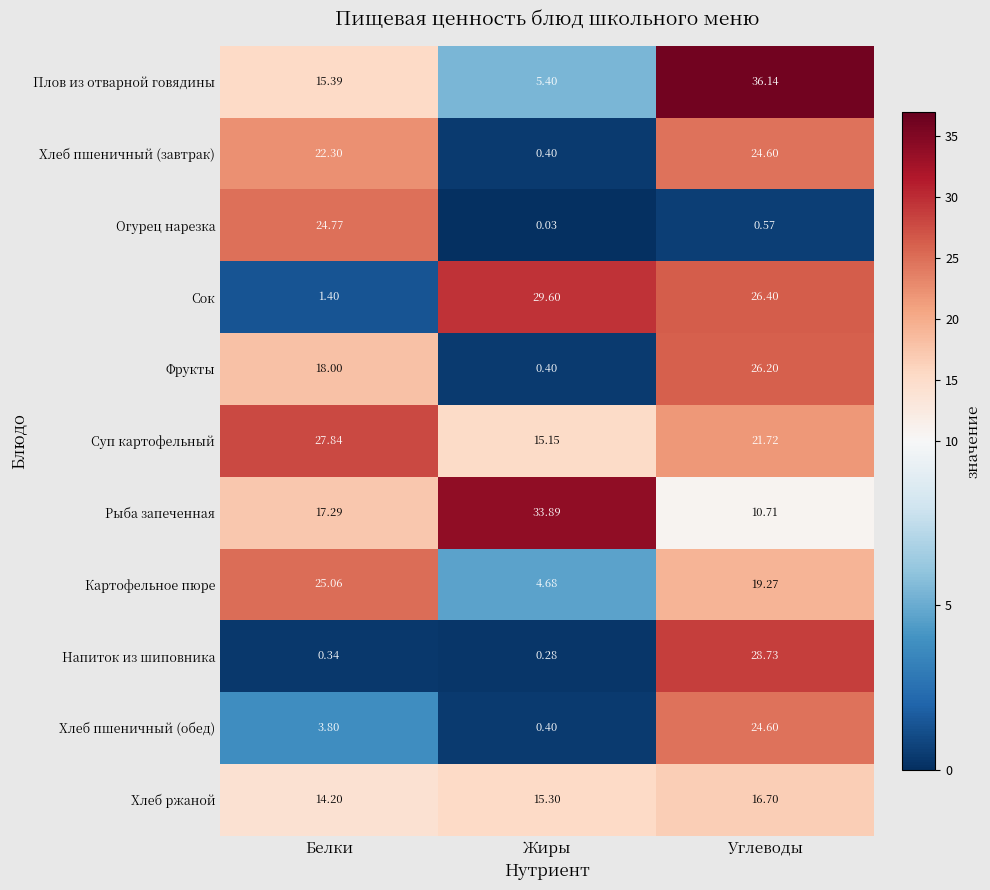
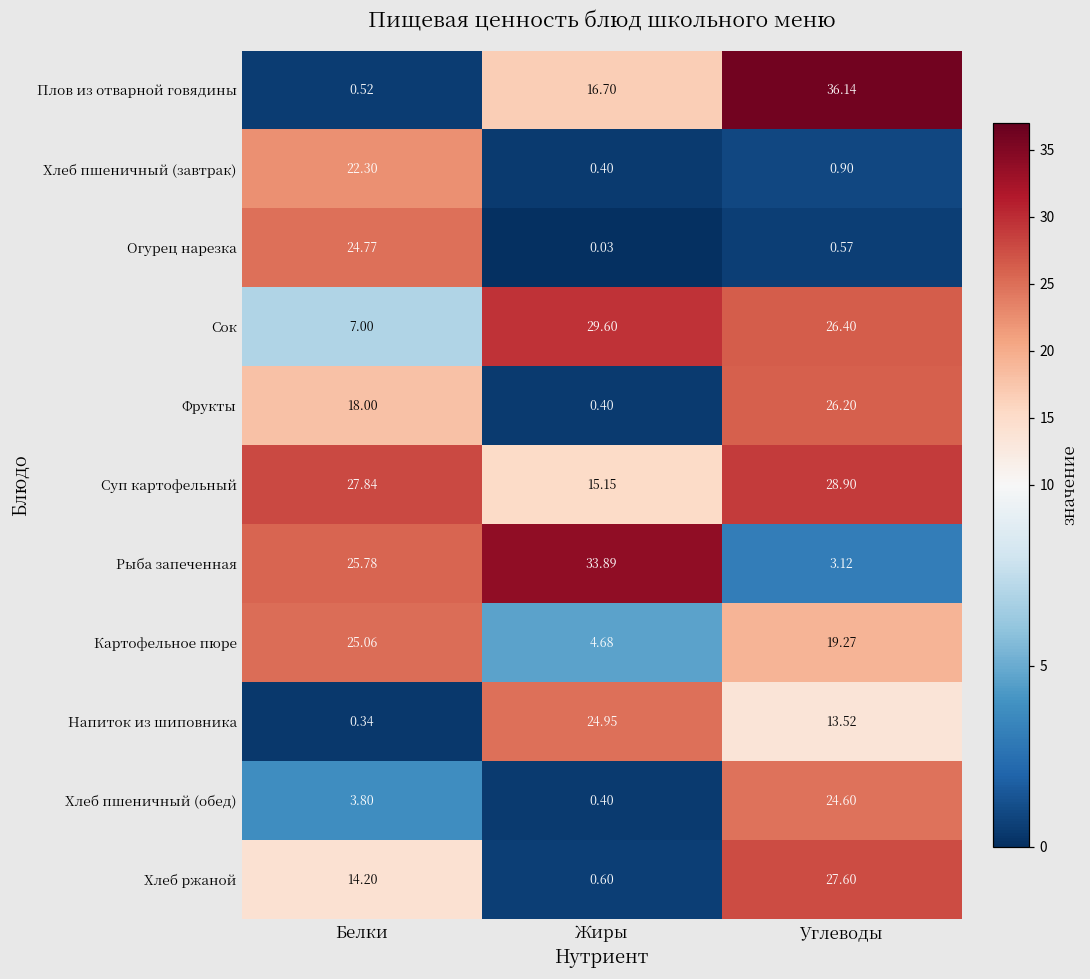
  {
    "Плов из отварной говядины": {
-     "Белки": 15.39,
-     "Жиры": 5.40,
+     "Белки": 0.52,
+     "Жиры": 16.70,
      "Углеводы": 36.14
    },
    "Хлеб пшеничный (завтрак)": {
      "Белки": 22.30,
      "Жиры": 0.40,
-     "Углеводы": 24.60
+     "Углеводы": 0.90
    },
    "Огурец нарезка": {
      "Белки": 24.77,
      "Жиры": 0.03,
      "Углеводы": 0.57
    },
    "Сок": {
-     "Белки": 1.40,
+     "Белки": 7.00,
      "Жиры": 29.60,
      "Углеводы": 26.40
    },
    "Фрукты": {
      "Белки": 18.00,
      "Жиры": 0.40,
      "Углеводы": 26.20
    },
    "Суп картофельный": {
      "Белки": 27.84,
      "Жиры": 15.15,
-     "Углеводы": 21.72
+     "Углеводы": 28.90
    },
    "Рыба запеченная": {
-     "Белки": 17.29,
+     "Белки": 25.78,
      "Жиры": 33.89,
-     "Углеводы": 10.71
+     "Углеводы": 3.12
    },
    "Картофельное пюре": {
      "Белки": 25.06,
      "Жиры": 4.68,
      "Углеводы": 19.27
    },
    "Напиток из шиповника": {
      "Белки": 0.34,
-     "Жиры": 0.28,
-     "Углеводы": 28.73
+     "Жиры": 24.95,
+     "Углеводы": 13.52
    },
    "Хлеб пшеничный (обед)": {
      "Белки": 3.80,
      "Жиры": 0.40,
      "Углеводы": 24.60
    },
    "Хлеб ржаной": {
      "Белки": 14.20,
-     "Жиры": 15.30,
-     "Углеводы": 16.70
+     "Жиры": 0.60,
+     "Углеводы": 27.60
    }
  }
